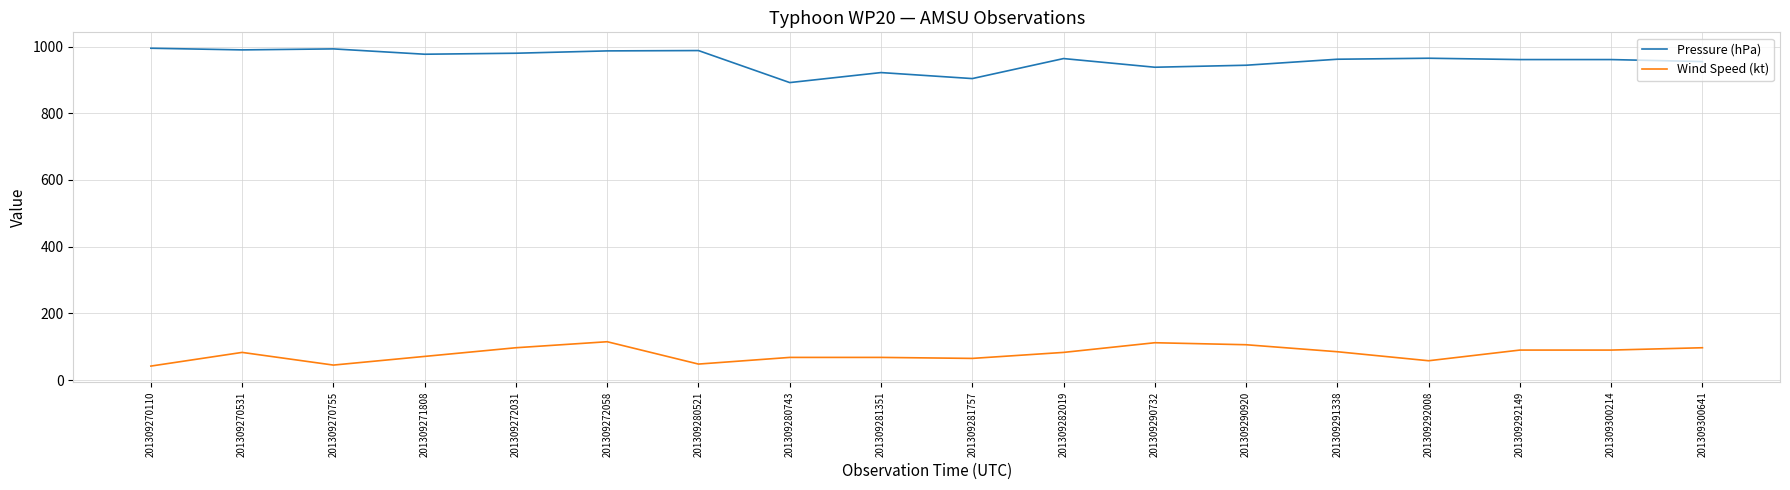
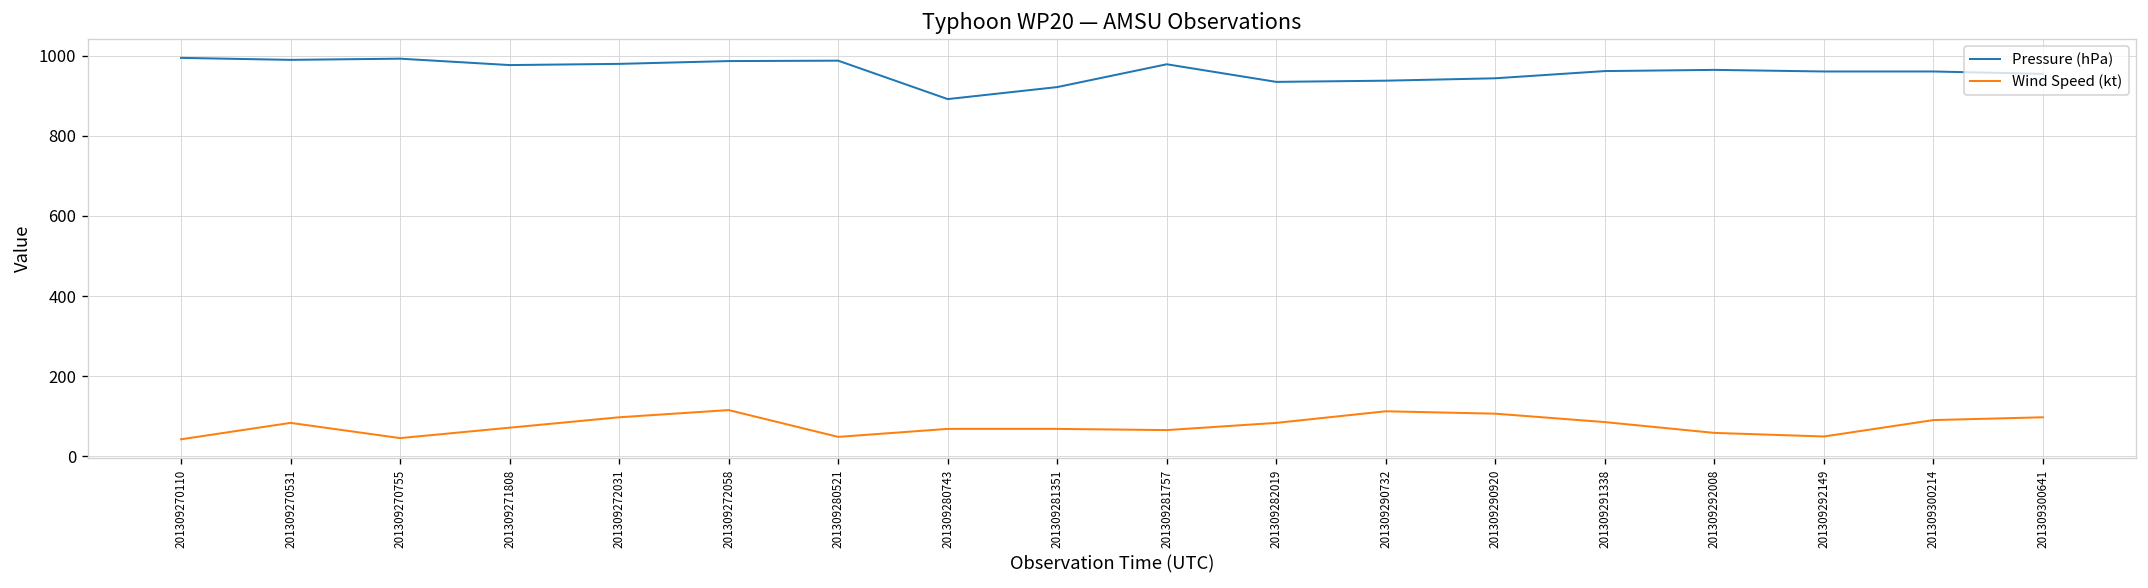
  {
    "Pressure (hPa)": {
      "201309270110": 1000,
      "201309270531": 990,
      "201309270755": 990,
      "201309271808": 980,
      "201309272031": 980,
      "201309272058": 990,
      "201309280521": 990,
      "201309280743": 890,
      "201309281351": 920,
-     "201309281757": 900,
-     "201309282019": 960,
+     "201309281757": 980,
+     "201309282019": 940,
      "201309290732": 940,
      "201309290920": 940,
      "201309291338": 960,
      "201309292008": 970,
      "201309292149": 960,
      "201309300214": 960
    },
    "Wind Speed (kt)": {
      "201309270110": 40,
      "201309270531": 80,
      "201309270755": 50,
      "201309271808": 70,
      "201309272031": 100,
      "201309272058": 120,
      "201309280521": 50,
      "201309280743": 70,
      "201309281351": 70,
      "201309281757": 70,
      "201309282019": 80,
      "201309290732": 110,
      "201309290920": 110,
      "201309291338": 90,
      "201309292008": 60,
-     "201309292149": 90,
+     "201309292149": 50,
      "201309300214": 90,
      "201309300641": 100
    }
  }
